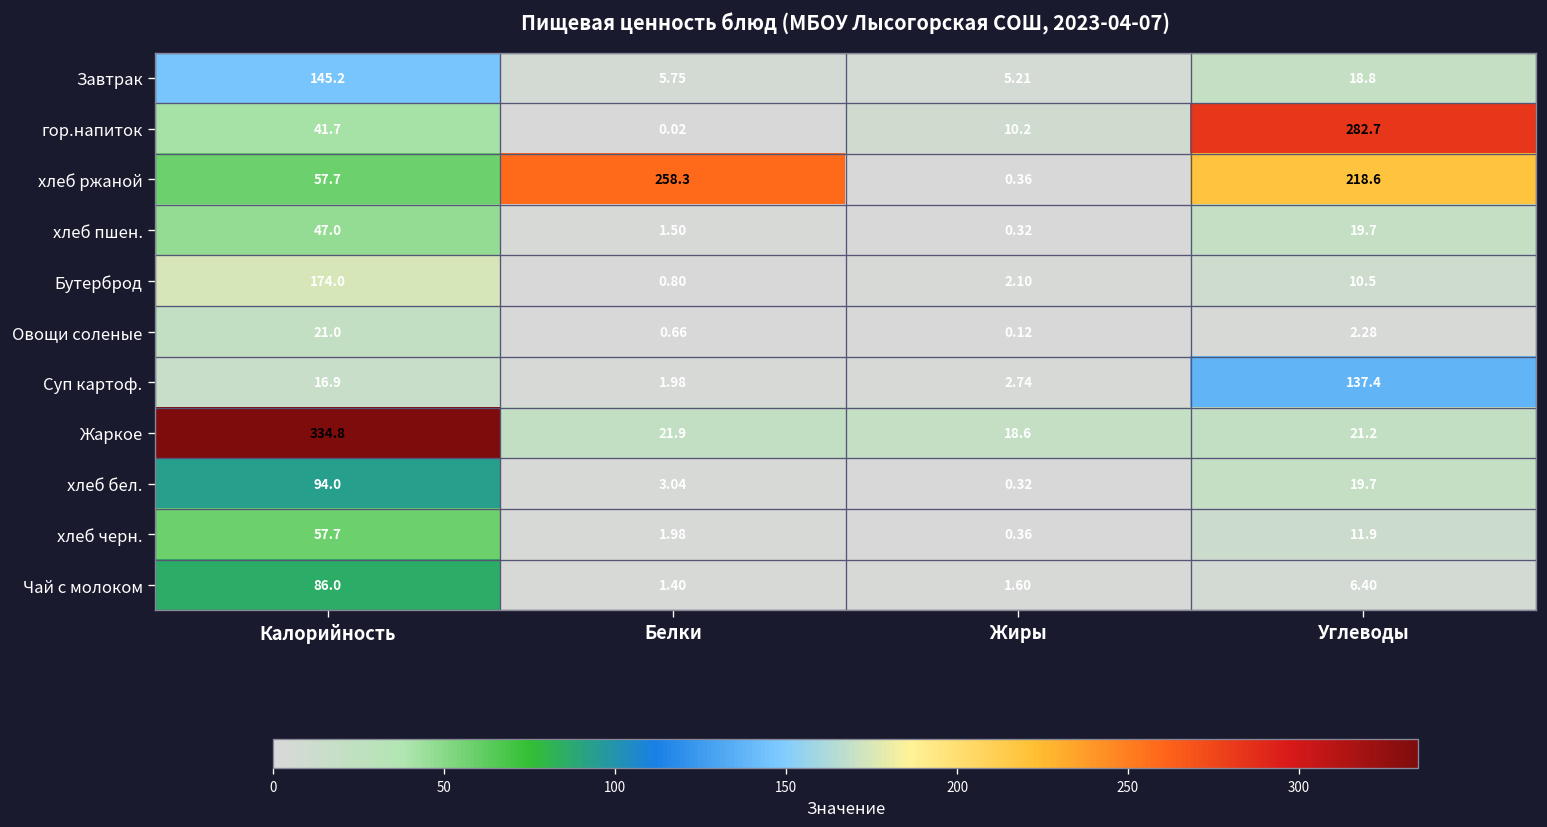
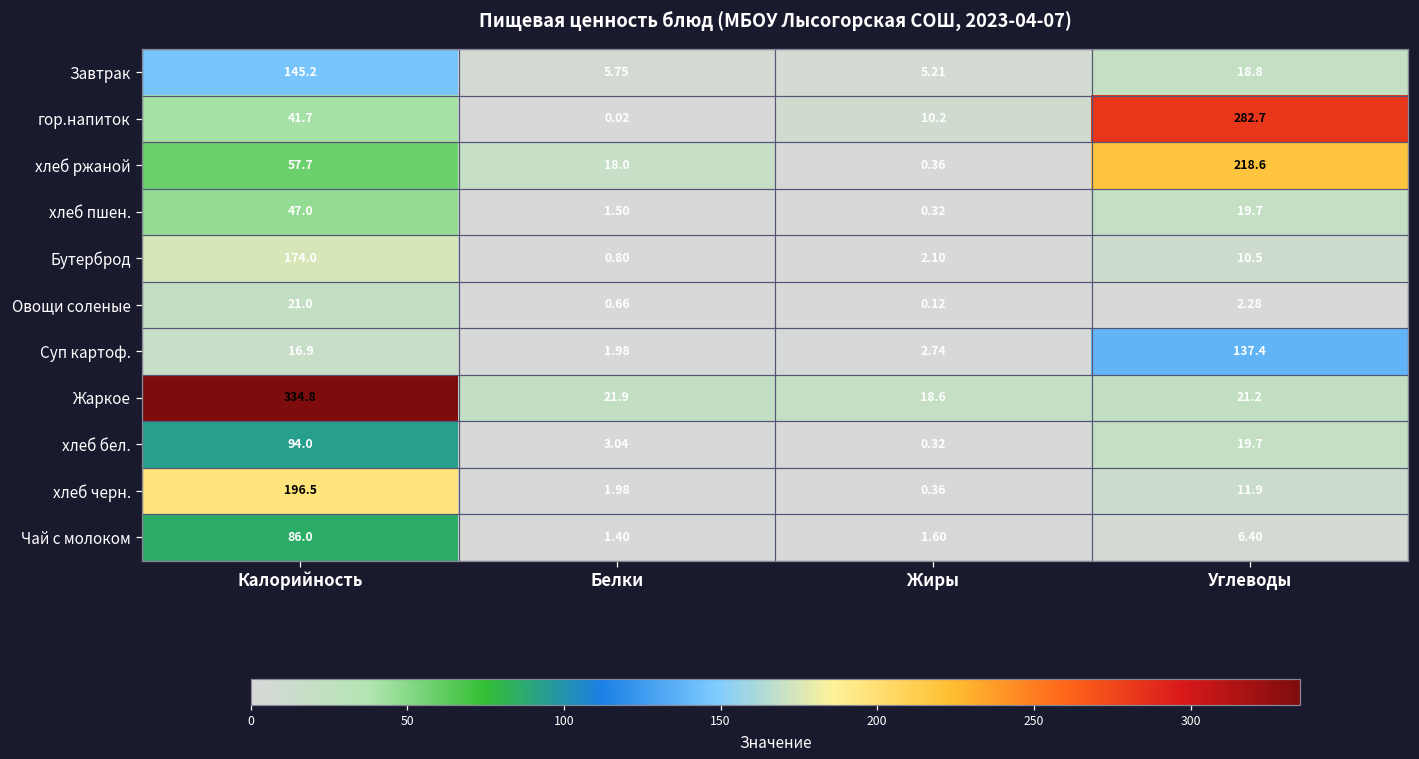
  {
    "Завтрак": {
      "Калорийность": 145.2,
      "Углеводы": 18.8
    },
    "гор.напиток": {
      "Калорийность": 41.7,
      "Жиры": 10.2,
      "Углеводы": 282.7
    },
    "хлеб ржаной": {
      "Калорийность": 57.7,
-     "Белки": 258.3,
+     "Белки": 18.0,
      "Углеводы": 218.6
    },
    "хлеб пшен.": {
      "Калорийность": 47.0,
      "Углеводы": 19.7
    },
    "Бутерброд": {
      "Калорийность": 174.0,
      "Углеводы": 10.5
    },
    "Овощи соленые": {
      "Калорийность": 21.0
    },
    "Суп картоф.": {
      "Калорийность": 16.9,
      "Углеводы": 137.4
    },
    "Жаркое": {
      "Калорийность": 334.8,
      "Белки": 21.9,
      "Жиры": 18.6,
      "Углеводы": 21.2
    },
    "хлеб бел.": {
      "Калорийность": 94.0,
      "Углеводы": 19.7
    },
    "хлеб черн.": {
-     "Калорийность": 57.7,
+     "Калорийность": 196.5,
      "Углеводы": 11.9
    },
    "Чай с молоком": {
      "Калорийность": 86.0
    }
  }
